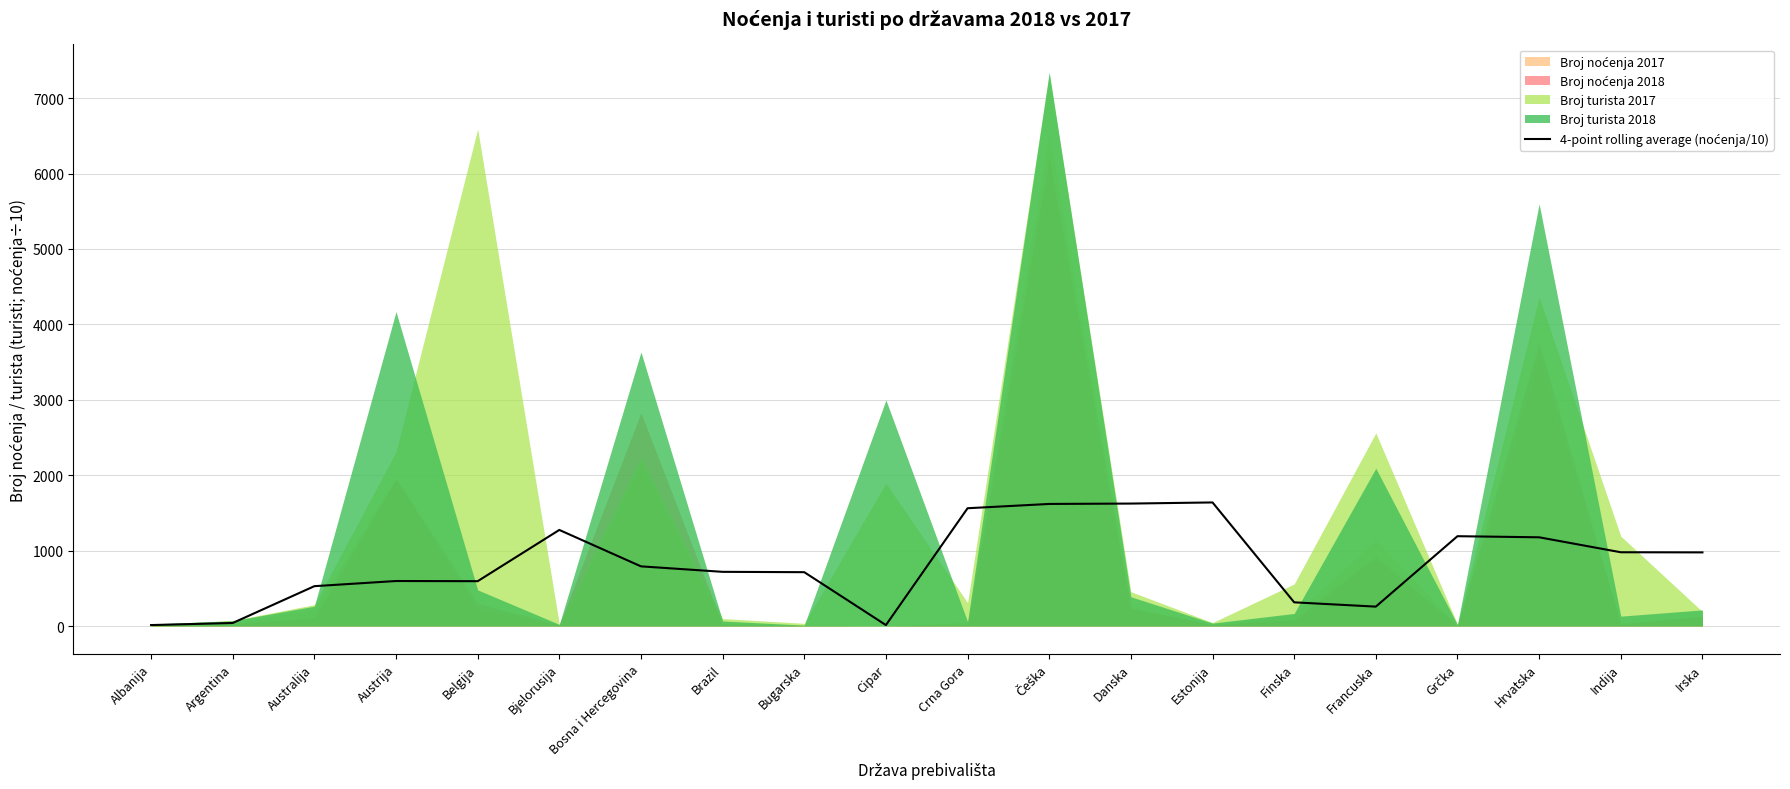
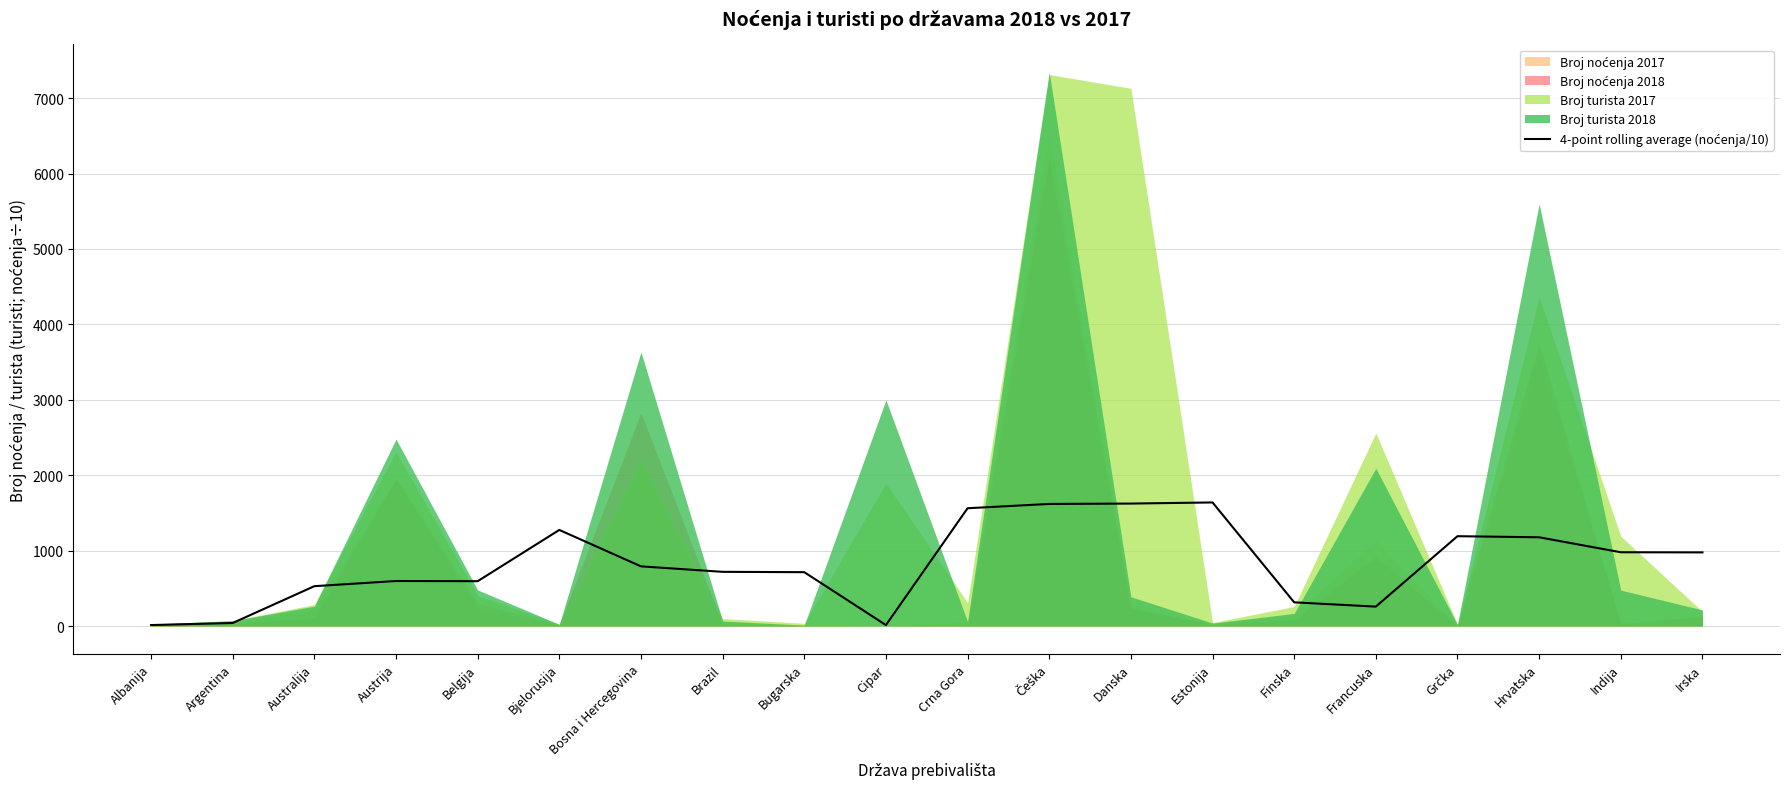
  {
    "4-point rolling average (noćenja/10)": {
      "Australija": 500,
      "Austrija": 600,
      "Belgija": 600,
      "Bjelorusija": 1300,
      "Bosna i Hercegovina": 800,
      "Brazil": 700,
      "Bugarska": 700,
      "Crna Gora": 1600,
      "Češka": 1600,
      "Danska": 1600,
      "Estonija": 1600,
      "Finska": 300,
      "Francuska": 300,
      "Grčka": 1200,
      "Hrvatska": 1200,
      "Indija": 1000,
      "Irska": 1000
    },
    "Broj noćenja 2017": {
      "Australija": 200,
      "Belgija": 200,
      "Bosna i Hercegovina": 2100,
      "Češka": 6500,
      "Francuska": 1100,
      "Hrvatska": 3600
    },
    "Broj noćenja 2018": {
      "Australija": 100,
      "Belgija": 300,
      "Bosna i Hercegovina": 2800,
      "Češka": 6200,
      "Finska": 100,
      "Francuska": 900,
      "Hrvatska": 3800
    },
    "Broj turista 2017": {
      "Austrija": 2300,
-     "Belgija": 6600,
+     "Belgija": 400,
      "Bosna i Hercegovina": 2200,
      "Cipar": 1900,
      "Crna Gora": 300,
-     "Danska": 500,
-     "Finska": 600,
+     "Danska": 7100,
+     "Finska": 300,
      "Francuska": 2600,
      "Hrvatska": 4400,
      "Indija": 1200
    },
    "Broj turista 2018": {
-     "Austrija": 4200,
+     "Austrija": 2500,
      "Belgija": 500,
      "Bosna i Hercegovina": 3600,
      "Cipar": 3000,
      "Danska": 400,
      "Francuska": 2100,
      "Hrvatska": 5600,
-     "Indija": 100
+     "Indija": 500
    }
  }
